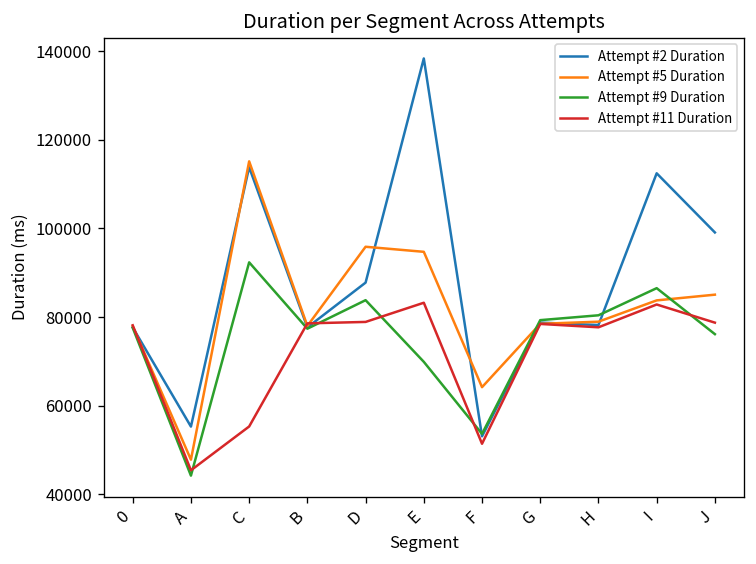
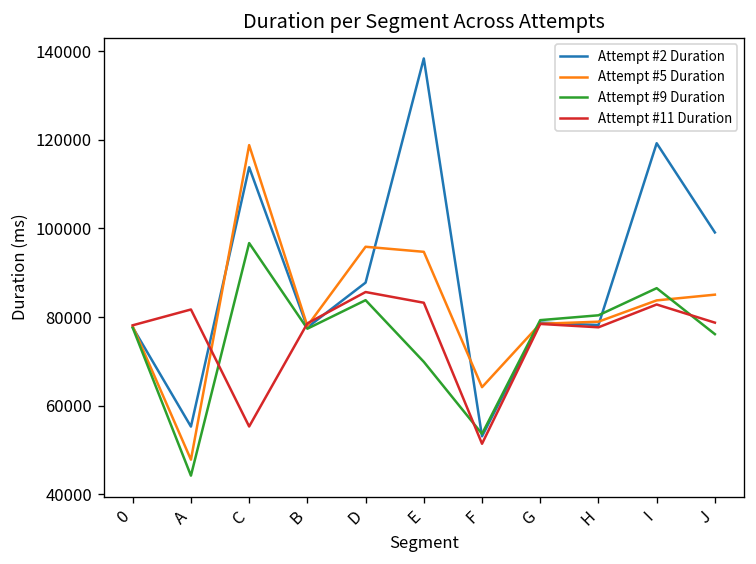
  {
    "Attempt #2 Duration": {
      "A": 55000,
      "C": 114000,
      "D": 88000,
      "E": 138000,
-     "I": 112000,
+     "I": 119000,
      "J": 99000
    },
    "Attempt #5 Duration": {
      "A": 48000,
-     "C": 115000,
+     "C": 119000,
      "D": 96000,
      "E": 95000,
      "F": 64000,
      "H": 79000,
      "I": 84000,
      "J": 85000
    },
    "Attempt #9 Duration": {
      "A": 44000,
-     "C": 92000,
+     "C": 97000,
      "D": 84000,
      "E": 70000,
      "H": 80000,
      "I": 87000,
      "J": 76000
    },
    "Attempt #11 Duration": {
-     "A": 45000,
+     "A": 82000,
      "C": 55000,
-     "D": 79000,
+     "D": 86000,
      "E": 83000,
      "F": 51000,
      "I": 83000,
      "J": 79000
    }
  }
